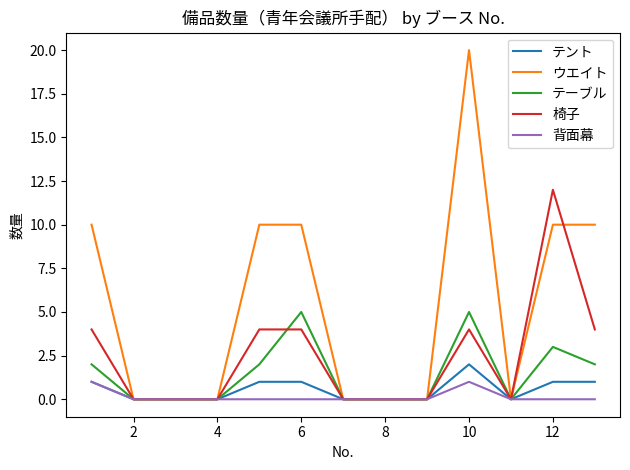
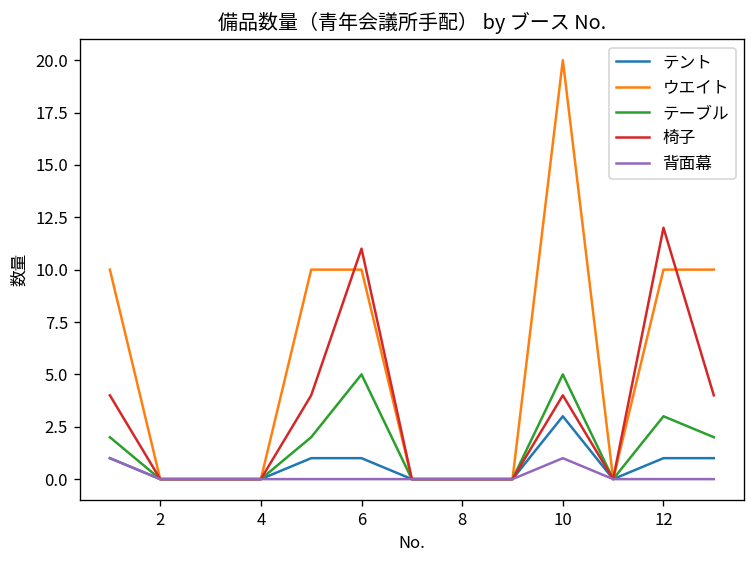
  {
    "テント": {
      "6": 1,
-     "10": 2,
+     "10": 3,
      "12": 1
    },
    "ウエイト": {
      "6": 10,
      "10": 20,
      "12": 10
    },
    "テーブル": {
      "6": 5,
      "10": 5,
      "12": 3
    },
    "椅子": {
-     "6": 4,
+     "6": 11,
      "10": 4,
      "12": 12
    },
    "背面幕": {
      "6": 0,
      "10": 1,
      "12": 0
    }
  }
